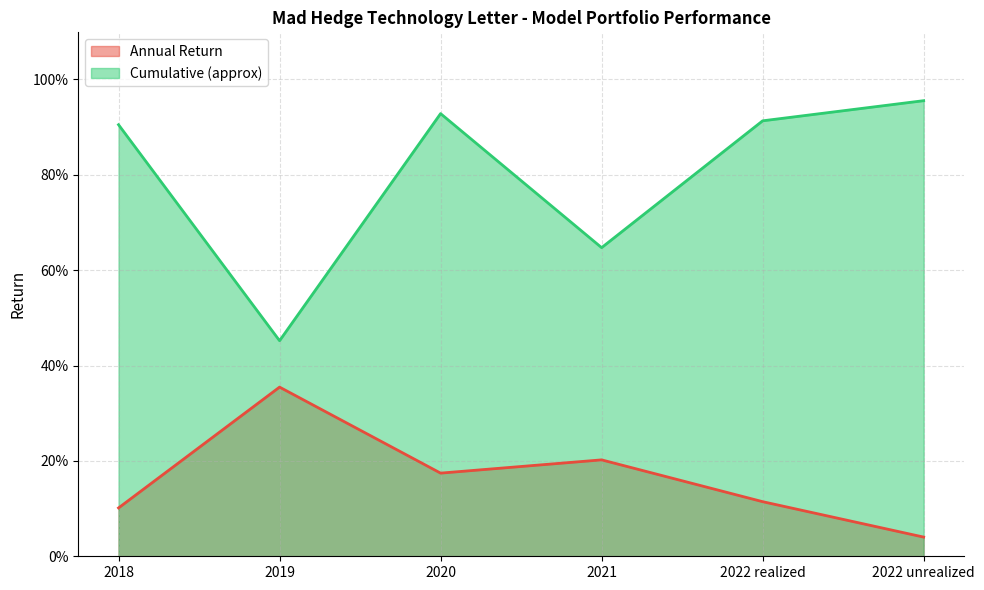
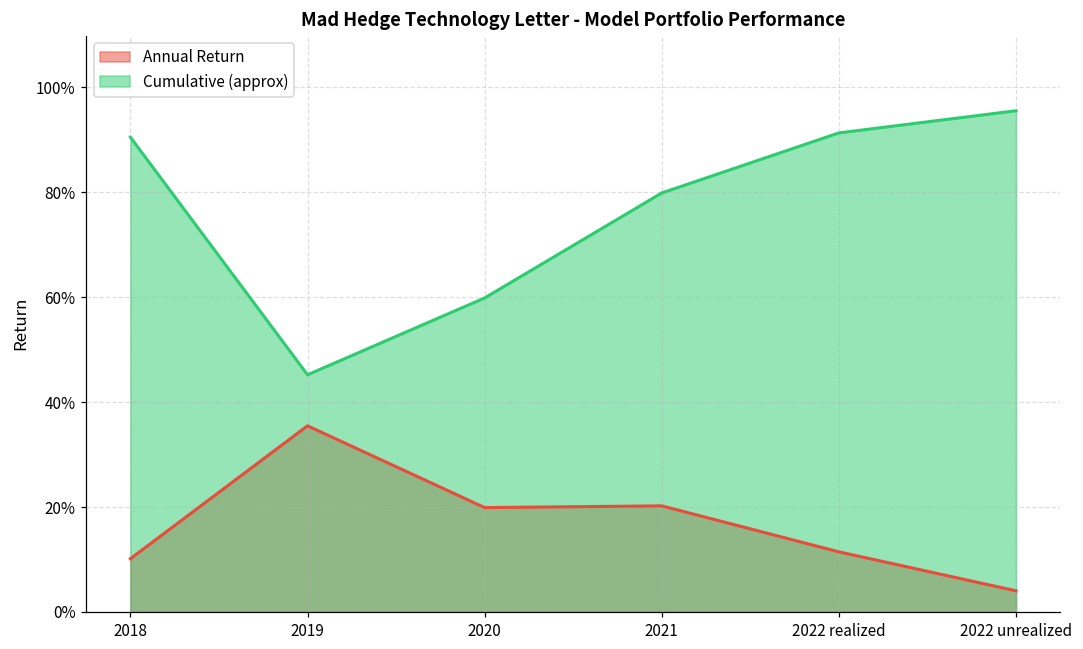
  {
    "Annual Return": {
      "2018": "10%",
      "2019": "35%",
-     "2020": "17%",
+     "2020": "20%",
      "2021": "20%",
      "2022 realized": "11%",
      "2022 unrealized": "4%"
    },
    "Cumulative (approx)": {
      "2018": "91%",
      "2019": "45%",
-     "2020": "93%",
-     "2021": "65%",
+     "2020": "60%",
+     "2021": "80%",
      "2022 realized": "91%",
      "2022 unrealized": "96%"
    }
  }
